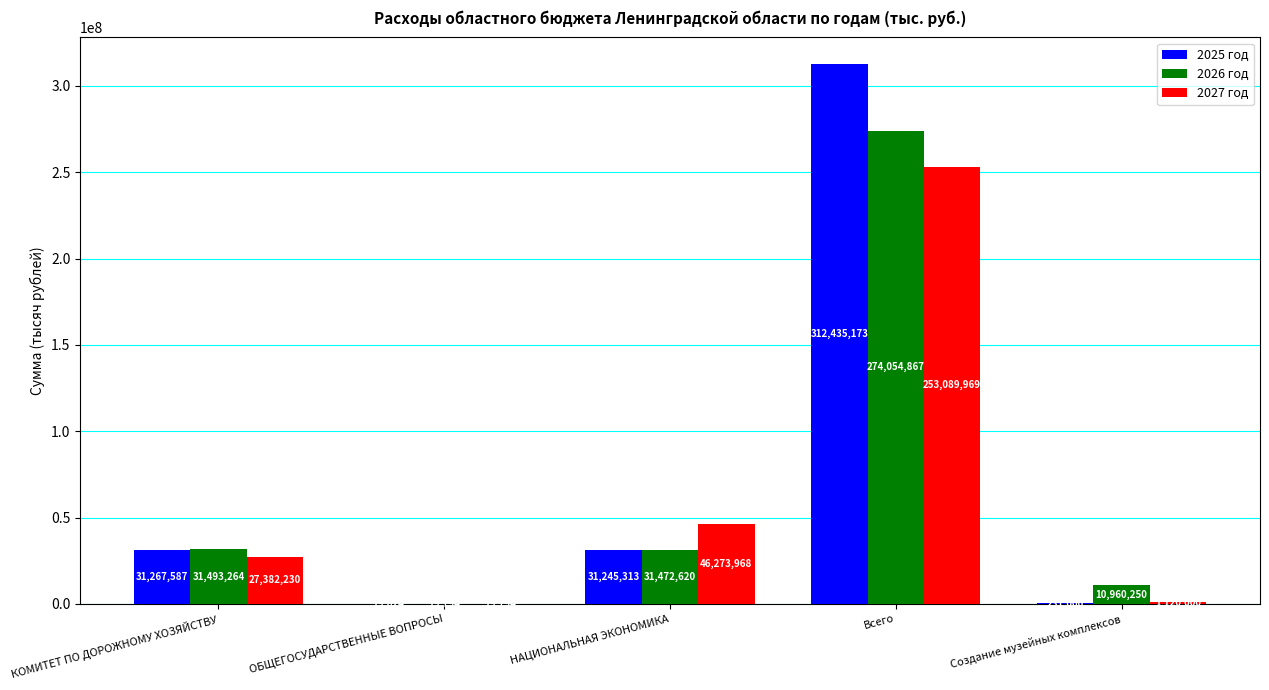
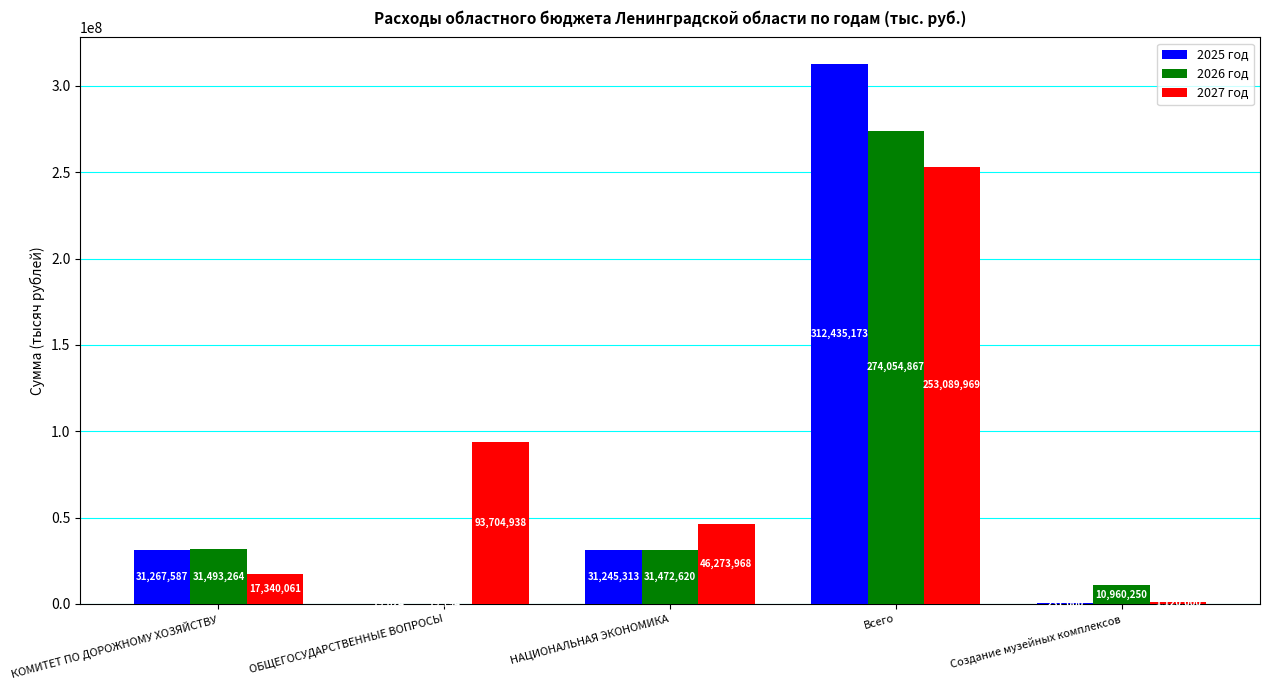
  {
    "2025 год": {
      "КОМИТЕТ ПО ДОРОЖНОМУ ХОЗЯЙСТВУ": "31,267,587",
      "НАЦИОНАЛЬНАЯ ЭКОНОМИКА": "31,245,313",
      "Всего": "312,435,173"
    },
    "2026 год": {
      "КОМИТЕТ ПО ДОРОЖНОМУ ХОЗЯЙСТВУ": "31,493,264",
      "НАЦИОНАЛЬНАЯ ЭКОНОМИКА": "31,472,620",
      "Всего": "274,054,867",
      "Создание музейных комплексов": "10,960,250"
    },
    "2027 год": {
-     "КОМИТЕТ ПО ДОРОЖНОМУ ХОЗЯЙСТВУ": "27,382,230",
-     "ОБЩЕГОСУДАРСТВЕННЫЕ ВОПРОСЫ": "0",
+     "КОМИТЕТ ПО ДОРОЖНОМУ ХОЗЯЙСТВУ": "17,340,061",
+     "ОБЩЕГОСУДАРСТВЕННЫЕ ВОПРОСЫ": "94000000",
      "НАЦИОНАЛЬНАЯ ЭКОНОМИКА": "46,273,968",
      "Всего": "253,089,969"
    }
  }
